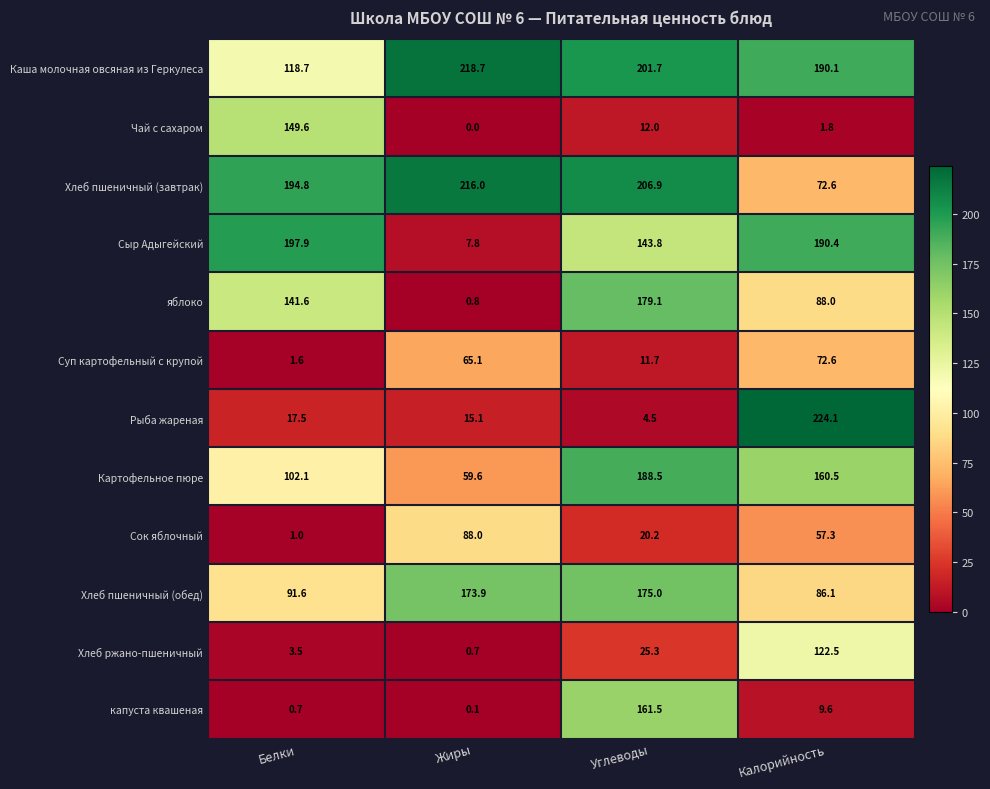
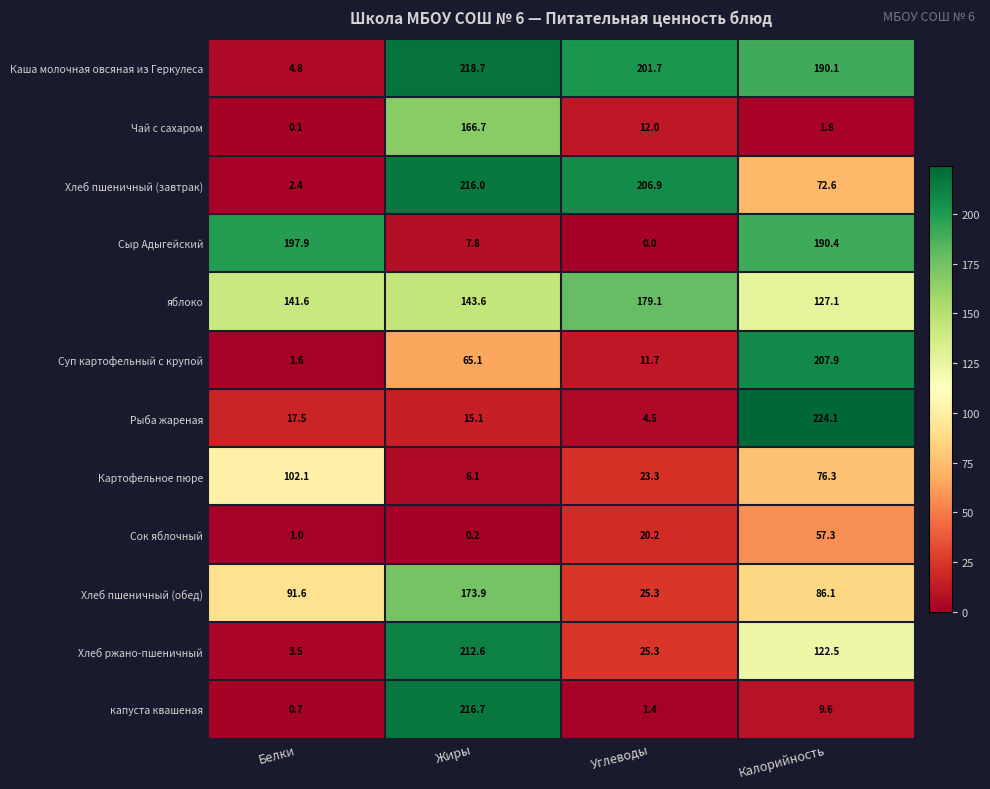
  {
    "Каша молочная овсяная из Геркулеса": {
-     "Белки": 118.7,
+     "Белки": 4.8,
      "Жиры": 218.7,
      "Углеводы": 201.7,
      "Калорийность": 190.1
    },
    "Чай с сахаром": {
-     "Белки": 149.6,
-     "Жиры": 0.0,
+     "Белки": 0.1,
+     "Жиры": 166.7,
      "Углеводы": 12.0,
      "Калорийность": 1.8
    },
    "Хлеб пшеничный (завтрак)": {
-     "Белки": 194.8,
+     "Белки": 2.4,
      "Жиры": 216.0,
      "Углеводы": 206.9,
      "Калорийность": 72.6
    },
    "Сыр Адыгейский": {
      "Белки": 197.9,
      "Жиры": 7.8,
-     "Углеводы": 143.8,
+     "Углеводы": 0.0,
      "Калорийность": 190.4
    },
    "яблоко": {
      "Белки": 141.6,
-     "Жиры": 0.8,
+     "Жиры": 143.6,
      "Углеводы": 179.1,
-     "Калорийность": 88.0
+     "Калорийность": 127.1
    },
    "Суп картофельный с крупой": {
      "Белки": 1.6,
      "Жиры": 65.1,
      "Углеводы": 11.7,
-     "Калорийность": 72.6
+     "Калорийность": 207.9
    },
    "Рыба жареная": {
      "Белки": 17.5,
      "Жиры": 15.1,
      "Углеводы": 4.5,
      "Калорийность": 224.1
    },
    "Картофельное пюре": {
      "Белки": 102.1,
-     "Жиры": 59.6,
-     "Углеводы": 188.5,
-     "Калорийность": 160.5
+     "Жиры": 6.1,
+     "Углеводы": 23.3,
+     "Калорийность": 76.3
    },
    "Сок яблочный": {
      "Белки": 1.0,
-     "Жиры": 88.0,
+     "Жиры": 0.2,
      "Углеводы": 20.2,
      "Калорийность": 57.3
    },
    "Хлеб пшеничный (обед)": {
      "Белки": 91.6,
      "Жиры": 173.9,
-     "Углеводы": 175.0,
+     "Углеводы": 25.3,
      "Калорийность": 86.1
    },
    "Хлеб ржано-пшеничный": {
      "Белки": 3.5,
-     "Жиры": 0.7,
+     "Жиры": 212.6,
      "Углеводы": 25.3,
      "Калорийность": 122.5
    },
    "капуста квашеная": {
      "Белки": 0.7,
-     "Жиры": 0.1,
-     "Углеводы": 161.5,
+     "Жиры": 216.7,
+     "Углеводы": 1.4,
      "Калорийность": 9.6
    }
  }
